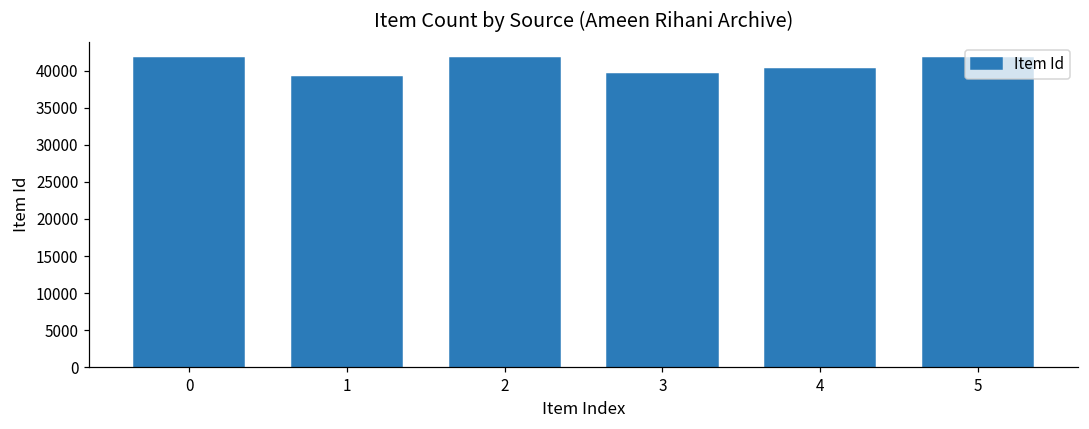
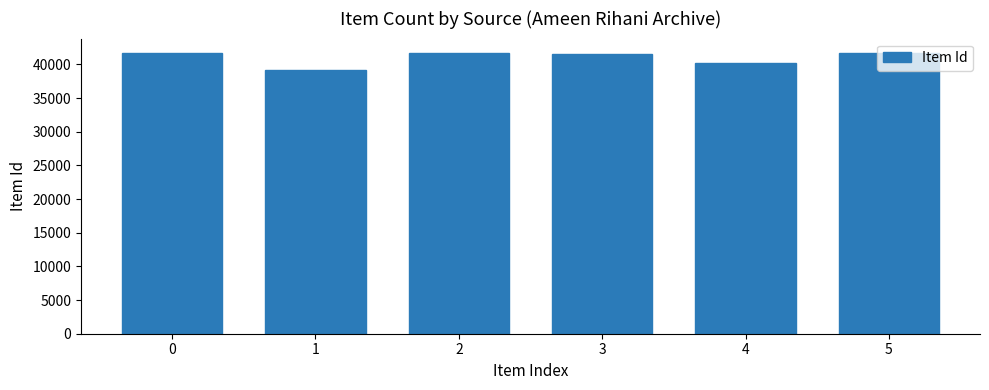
  {
    "0": 42000,
    "1": 39000,
    "2": 42000,
-   "3": 40000,
+   "3": 42000,
    "4": 40000
  }
